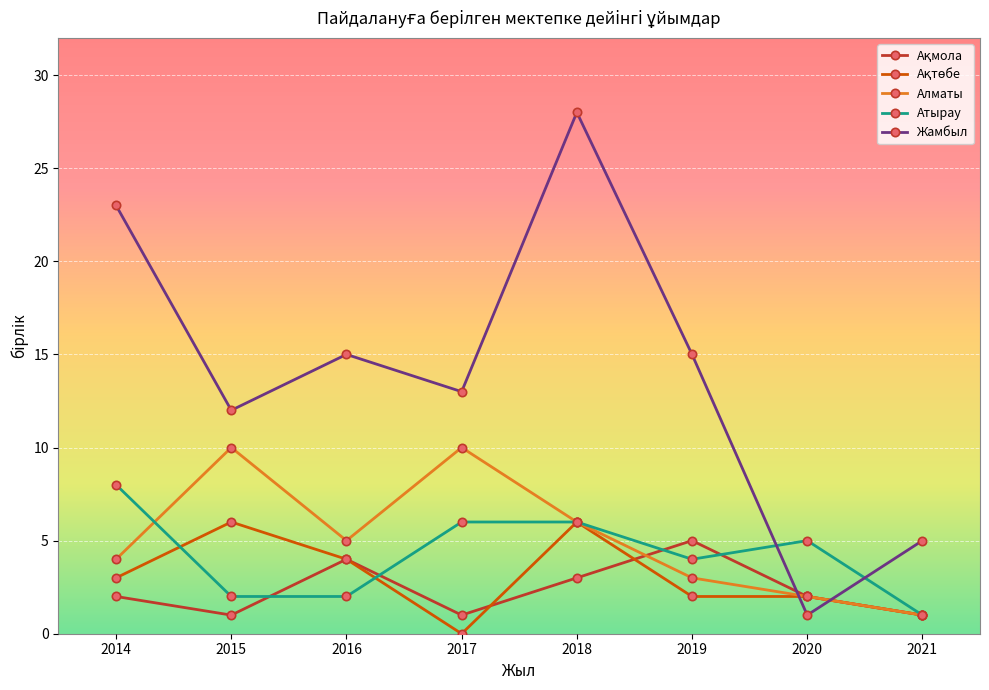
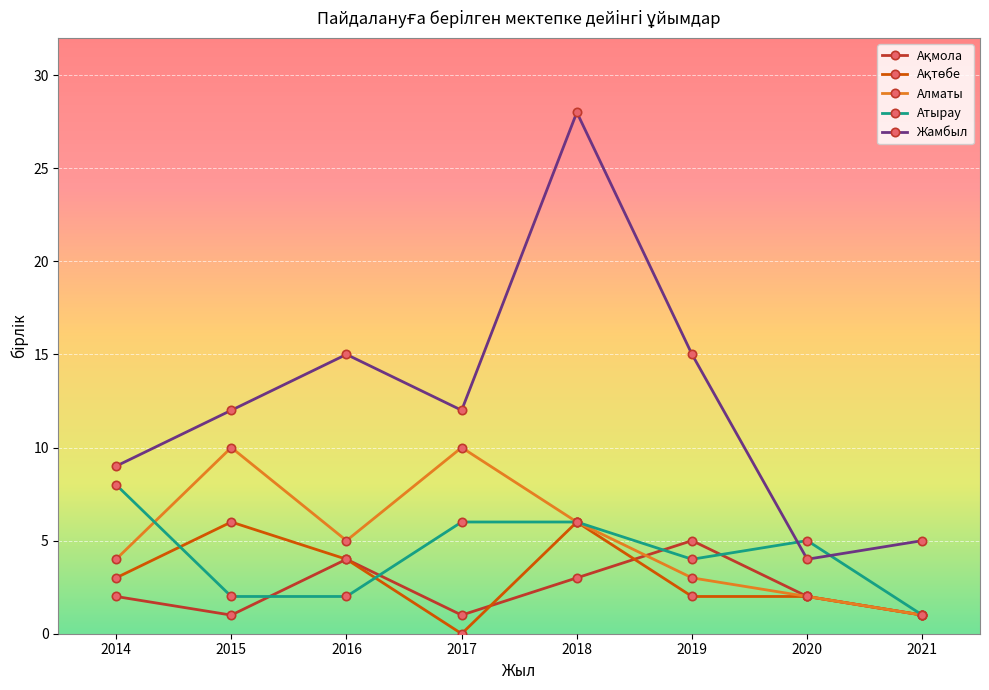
  {
    "Атырау": {
      "2014": 8,
      "2015": 2,
      "2016": 2,
      "2017": 6,
      "2019": 4,
      "2020": 5
    },
    "Жамбыл": {
-     "2014": 23,
+     "2014": 9,
      "2015": 12,
      "2016": 15,
-     "2017": 13,
+     "2017": 12,
      "2018": 28,
      "2019": 15,
-     "2020": 1,
+     "2020": 4,
      "2021": 5
    }
  }
